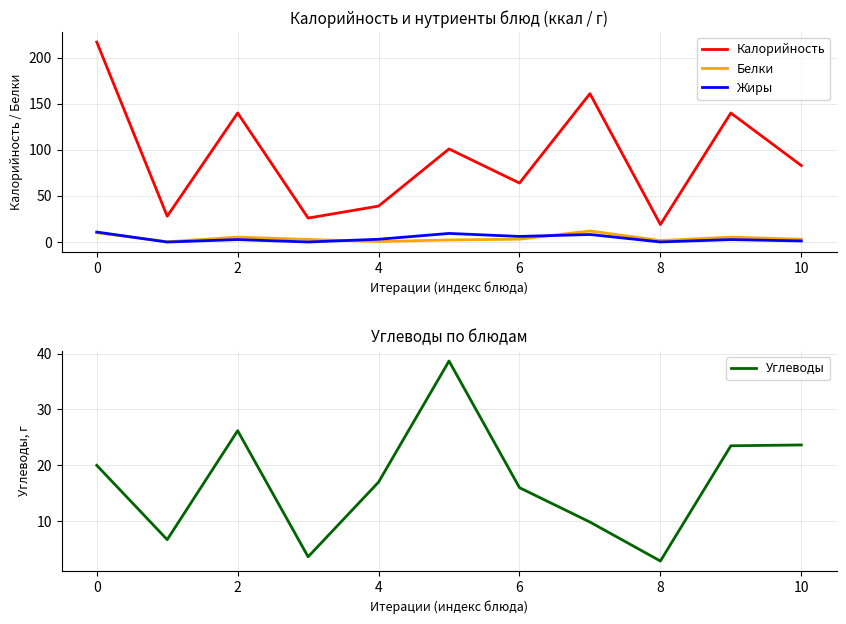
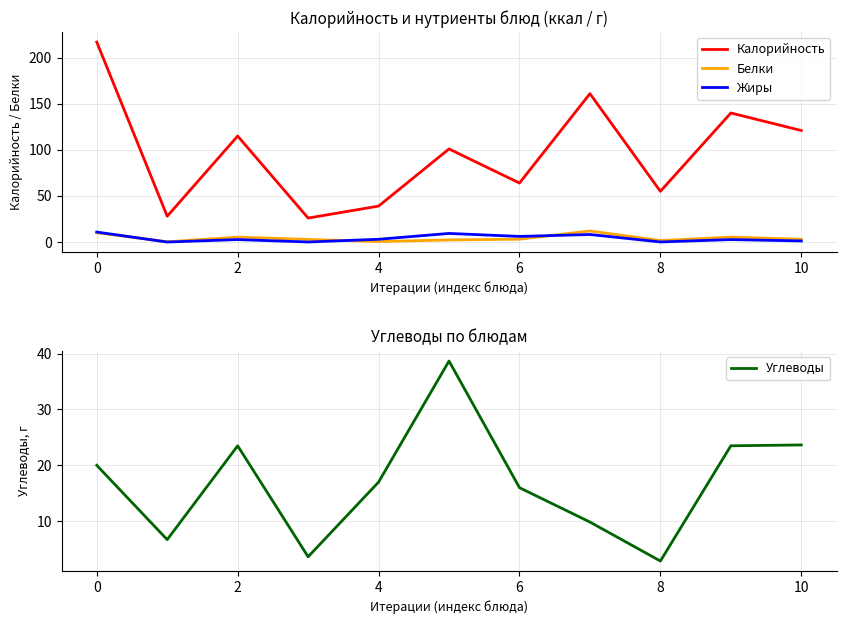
  {
    "Калорийность и нутриенты блюд (ккал / г)": {
      "Калорийность": {
        "0": 220,
-       "2": 140,
+       "2": 120,
        "4": 40,
        "6": 60,
-       "8": 20,
-       "10": 80
+       "8": 60,
+       "10": 120
      },
      "Белки": {
        "6": 0
      },
      "Жиры": {
        "6": 10
      }
    },
    "Углеводы по блюдам": {
      "0": 20,
-     "2": 26,
+     "2": 24,
      "4": 17,
      "6": 16,
      "8": 3,
      "10": 24
    }
  }
